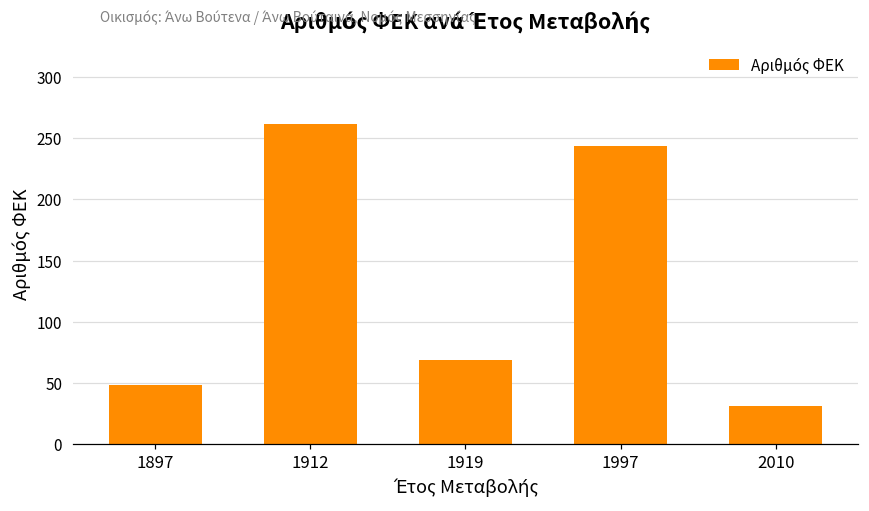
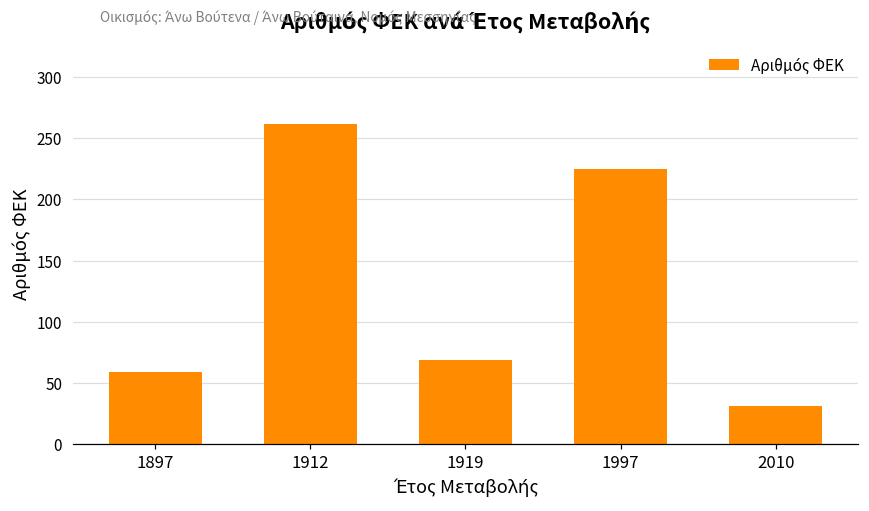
  {
-   "1897": 48,
+   "1897": 59,
    "1912": 262,
    "1919": 69,
-   "1997": 244,
+   "1997": 225,
    "2010": 31
  }
